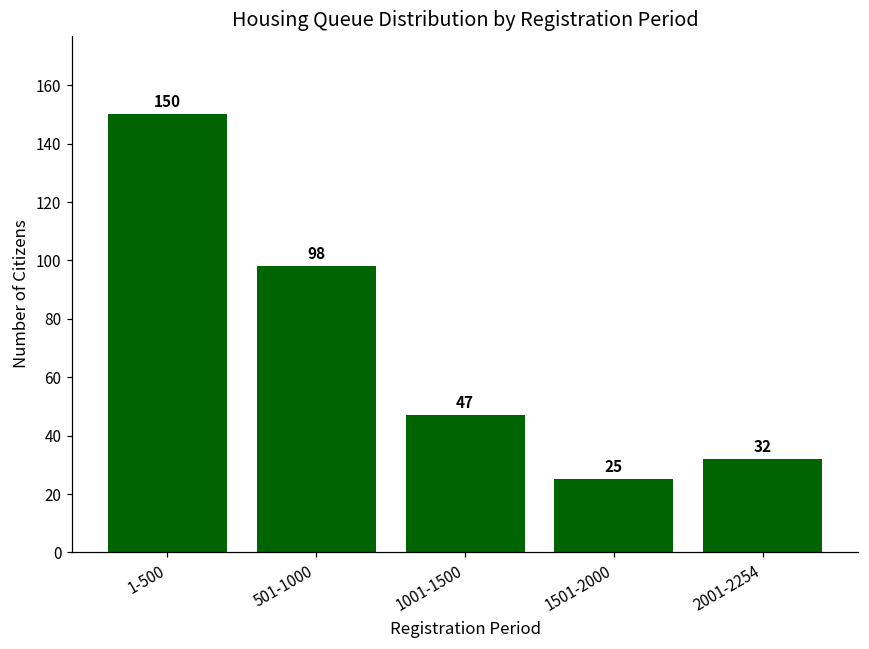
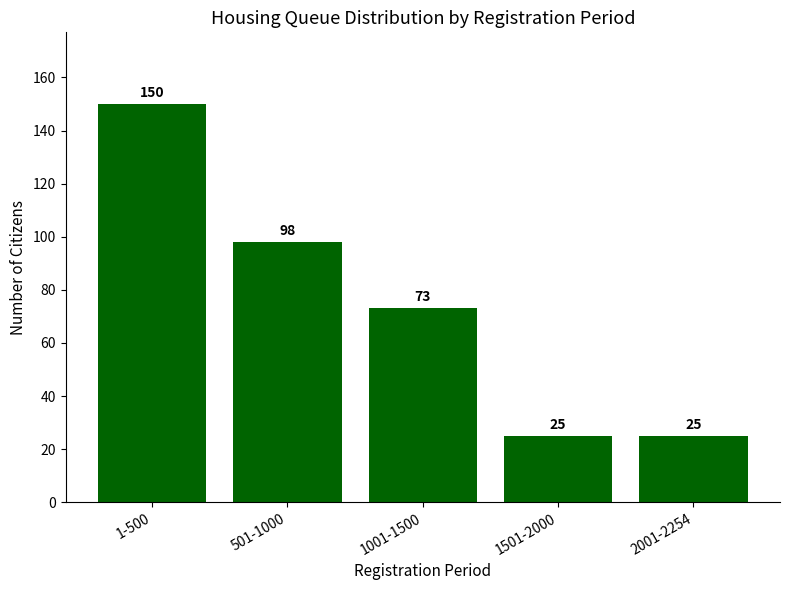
  {
    "1-500": 150,
    "501-1000": 98,
-   "1001-1500": 47,
+   "1001-1500": 73,
    "1501-2000": 25,
-   "2001-2254": 32
+   "2001-2254": 25
  }
